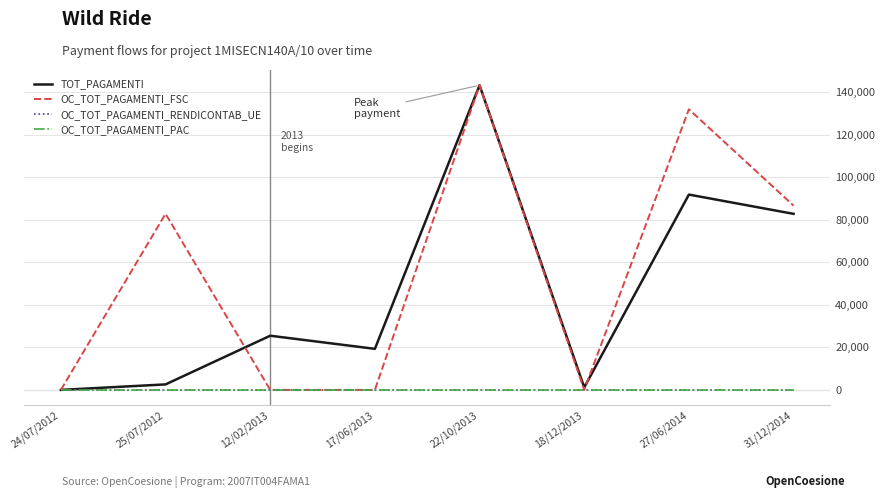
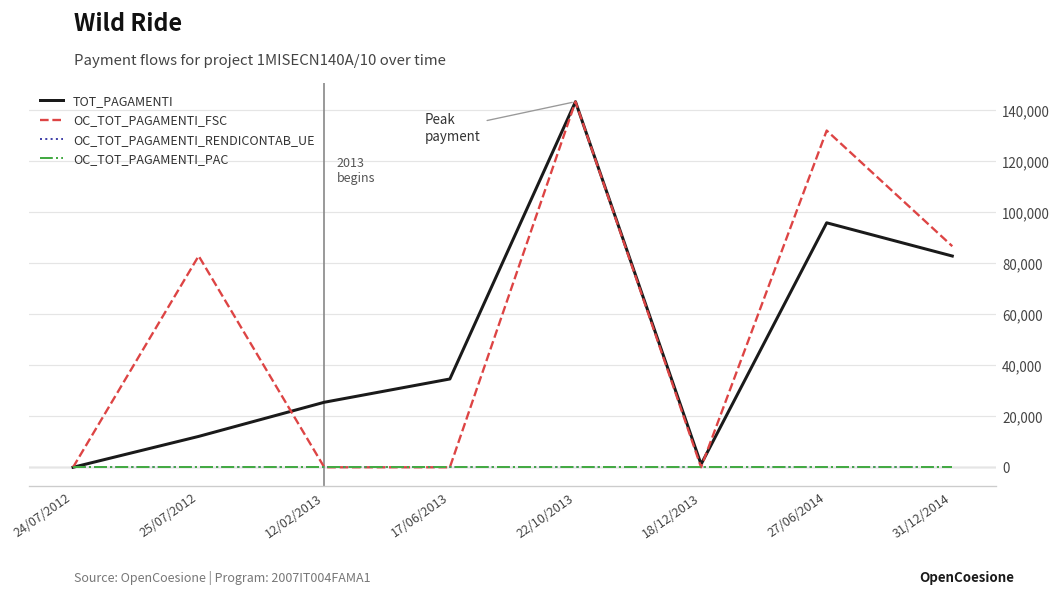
  {
    "TOT_PAGAMENTI": {
-     "25/07/2012": "3,000",
+     "25/07/2012": "12,000",
      "12/02/2013": "25,000",
-     "17/06/2013": "19,000",
-     "27/06/2014": "92,000",
+     "17/06/2013": "35,000",
+     "27/06/2014": "96,000",
      "31/12/2014": "83,000"
    },
    "OC_TOT_PAGAMENTI_FSC": {
      "25/07/2012": "83,000",
      "27/06/2014": "132,000",
      "31/12/2014": "87,000"
    },
    "OC_TOT_PAGAMENTI_PAC": {
      "25/07/2012": "0",
      "22/10/2013": "0",
      "27/06/2014": "0",
      "31/12/2014": "0"
    }
  }
